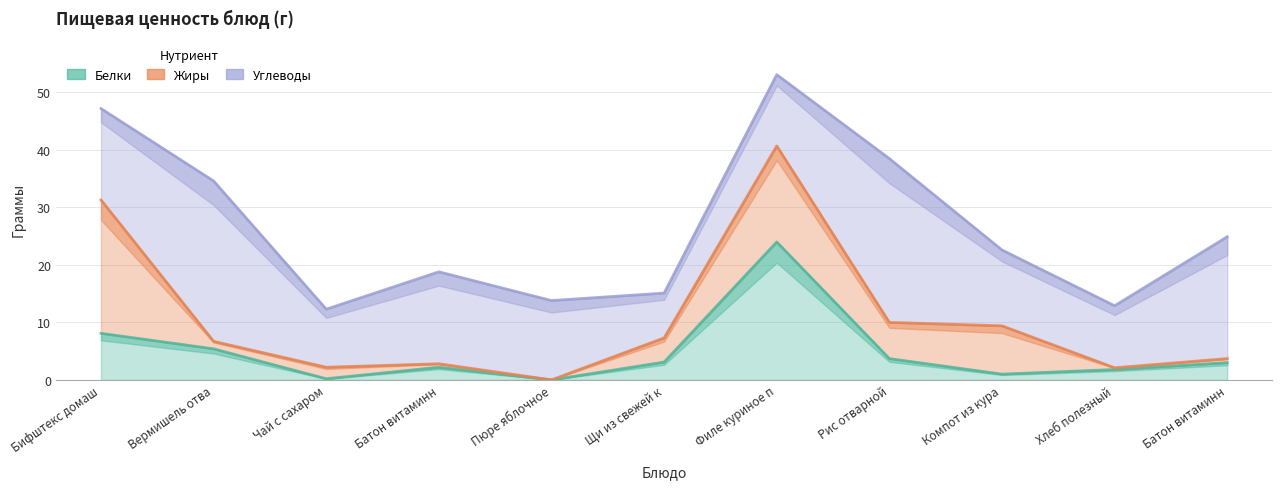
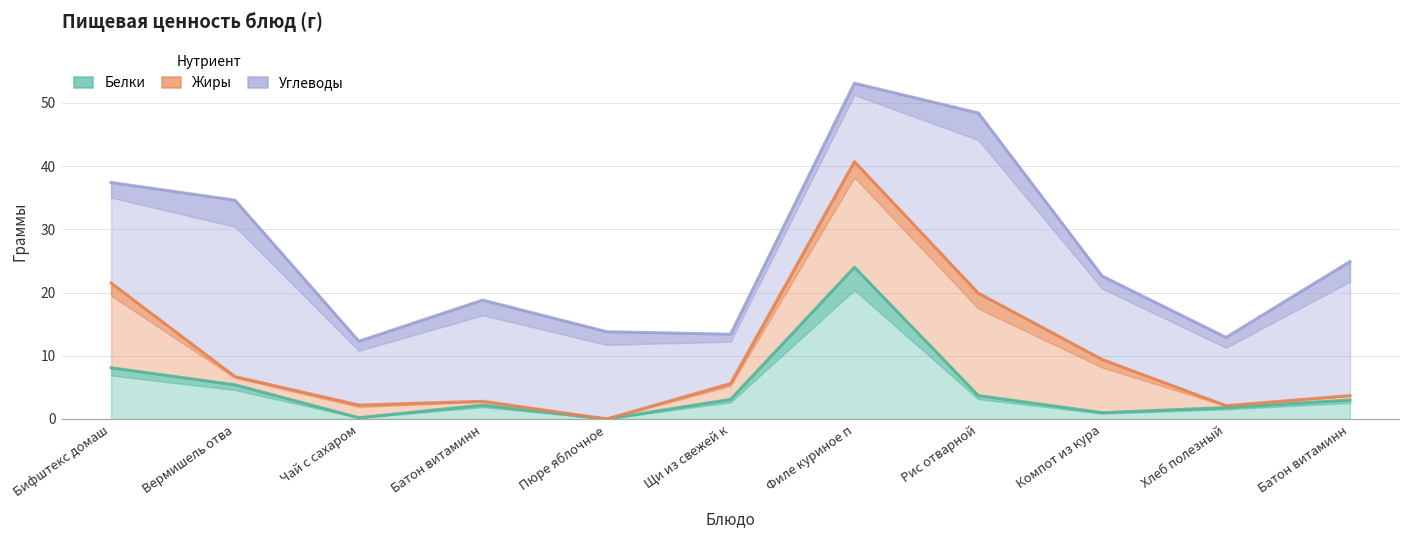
  {
    "Жиры": {
-     "Бифштекс домаш": 23,
+     "Бифштекс домаш": 13,
      "Вермишель отва": 1,
      "Чай с сахаром": 2,
-     "Щи из свежей к": 4,
+     "Щи из свежей к": 2,
      "Филе куриное п": 17,
-     "Рис отварной": 6,
+     "Рис отварной": 16,
      "Компот из кура": 8
    }
  }
